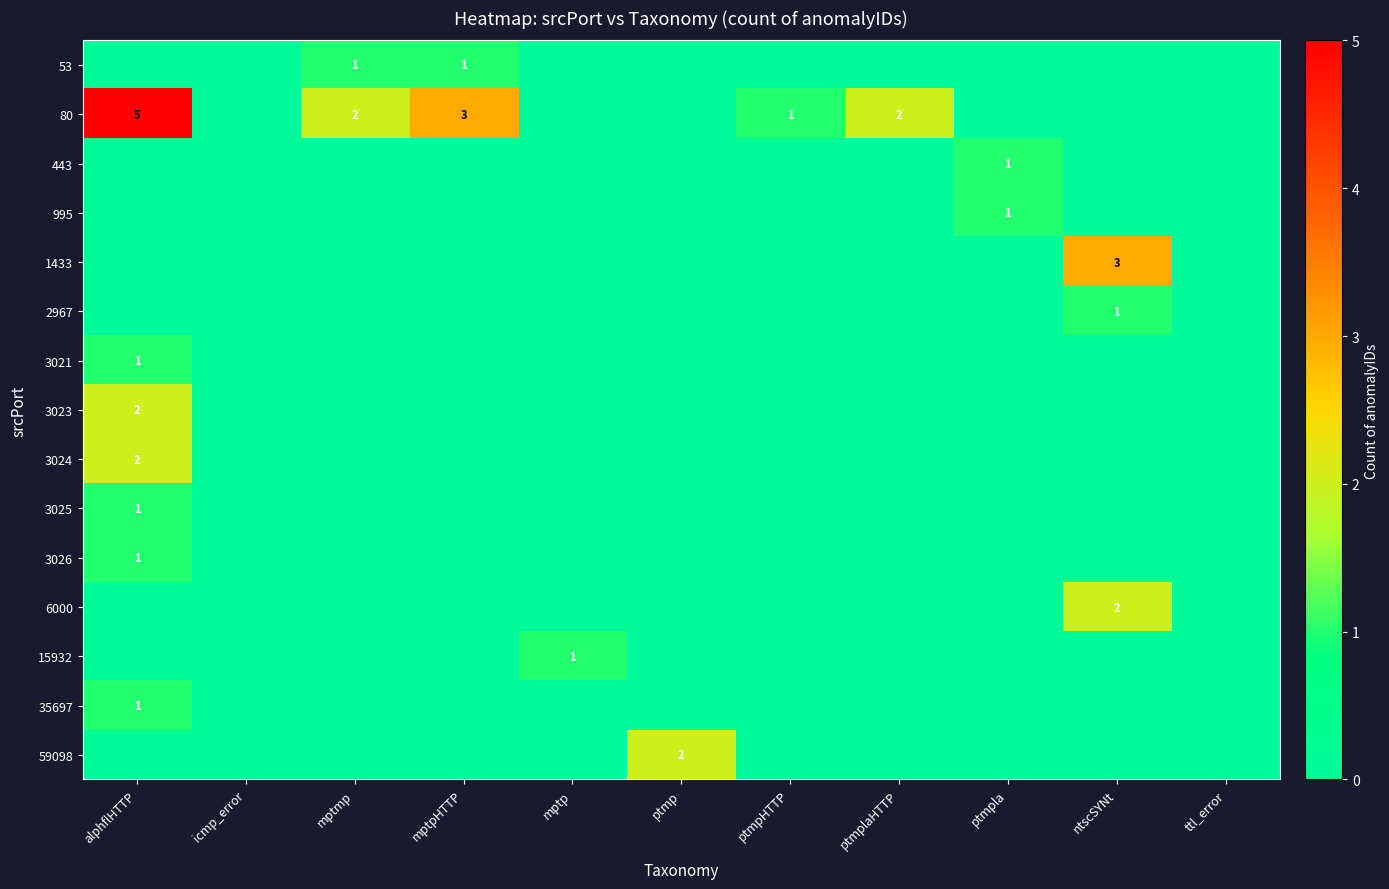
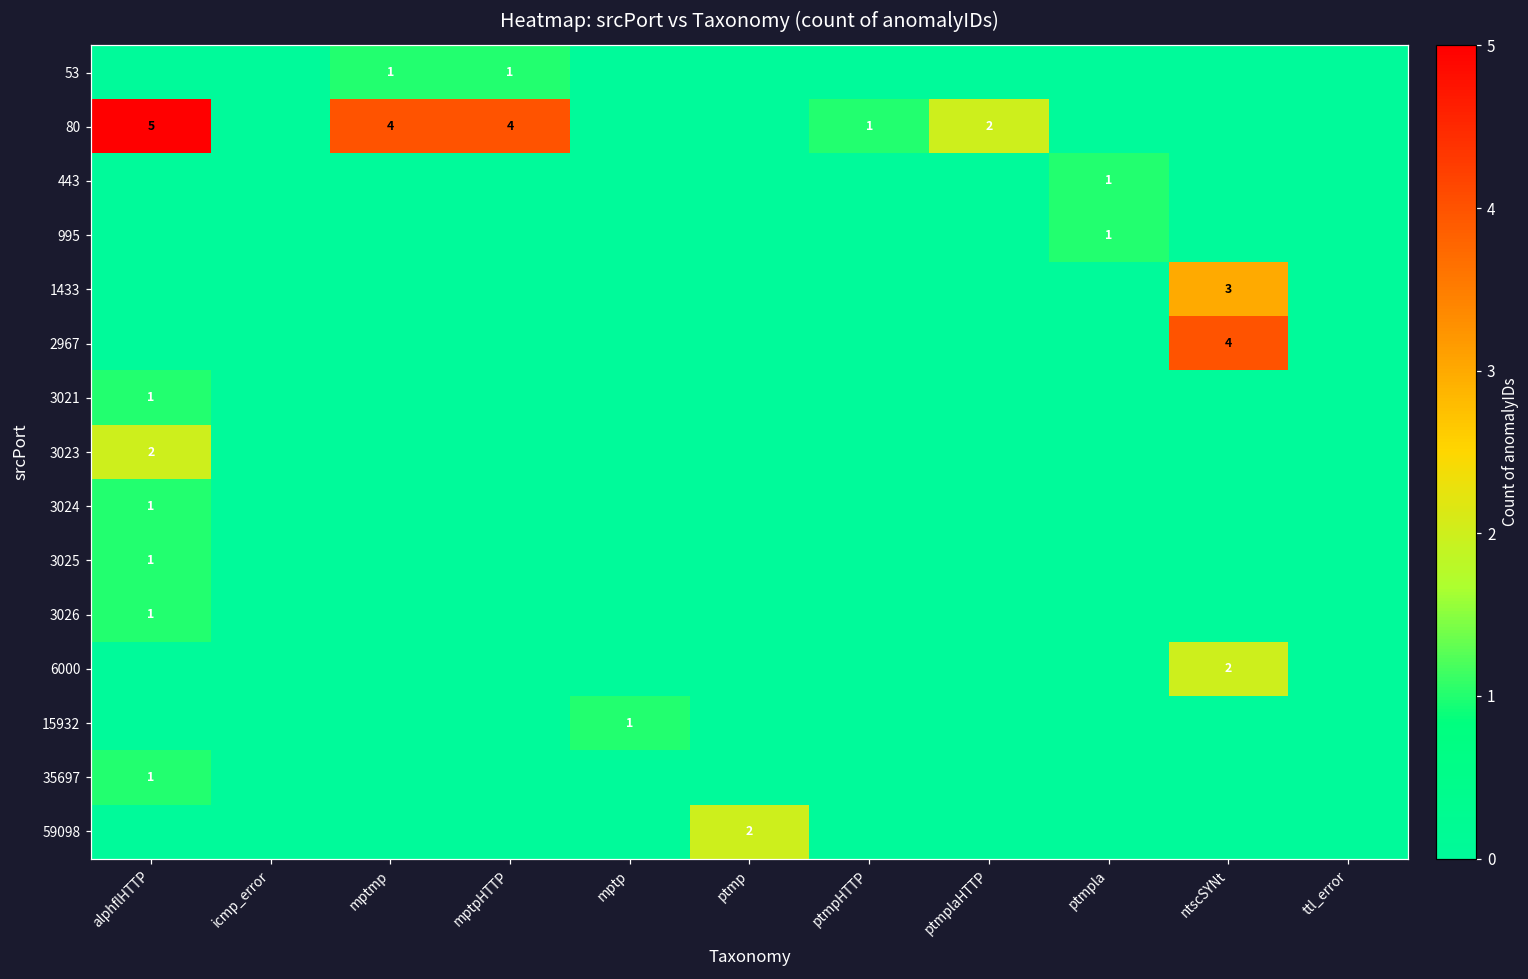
  {
    "53": {
      "mptmp": 1,
      "mptpHTTP": 1
    },
    "80": {
      "alphflHTTP": 5,
-     "mptmp": 2,
-     "mptpHTTP": 3,
+     "mptmp": 4,
+     "mptpHTTP": 4,
      "ptmpHTTP": 1,
      "ptmplaHTTP": 2
    },
    "443": {
      "ptmpla": 1
    },
    "995": {
      "ptmpla": 1
    },
    "1433": {
      "ntscSYNt": 3
    },
    "2967": {
-     "ntscSYNt": 1
+     "ntscSYNt": 4
    },
    "3021": {
      "alphflHTTP": 1
    },
    "3023": {
      "alphflHTTP": 2
    },
    "3024": {
-     "alphflHTTP": 2
+     "alphflHTTP": 1
    },
    "3025": {
      "alphflHTTP": 1
    },
    "3026": {
      "alphflHTTP": 1
    },
    "6000": {
      "ntscSYNt": 2
    },
    "15932": {
      "mptp": 1
    },
    "35697": {
      "alphflHTTP": 1
    },
    "59098": {
      "ptmp": 2
    }
  }
